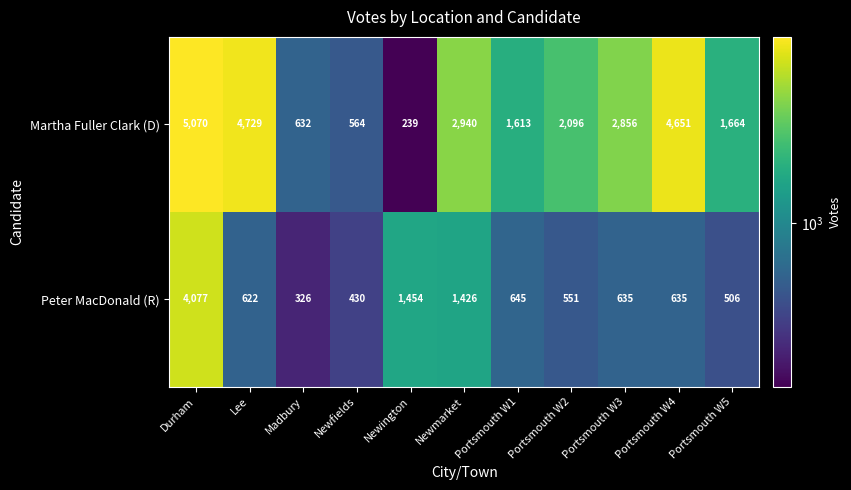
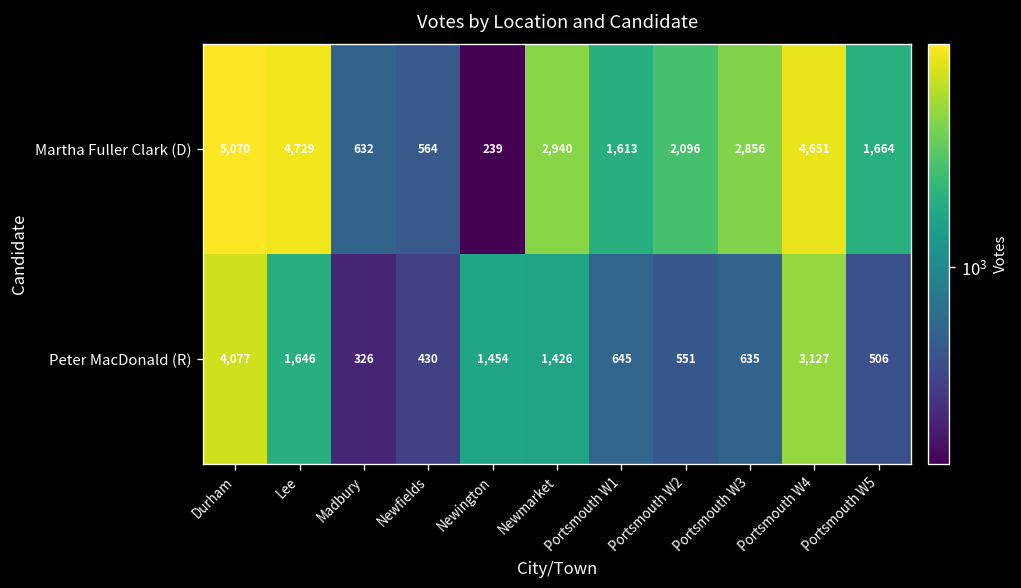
  {
    "Martha Fuller Clark (D)": {
      "Durham": "5,070",
      "Lee": "4,729",
      "Madbury": "632",
      "Newfields": "564",
      "Newington": "239",
      "Newmarket": "2,940",
      "Portsmouth W1": "1,613",
      "Portsmouth W2": "2,096",
      "Portsmouth W3": "2,856",
      "Portsmouth W4": "4,651",
      "Portsmouth W5": "1,664"
    },
    "Peter MacDonald (R)": {
      "Durham": "4,077",
-     "Lee": "622",
+     "Lee": "1,646",
      "Madbury": "326",
      "Newfields": "430",
      "Newington": "1,454",
      "Newmarket": "1,426",
      "Portsmouth W1": "645",
      "Portsmouth W2": "551",
      "Portsmouth W3": "635",
-     "Portsmouth W4": "635",
+     "Portsmouth W4": "3,127",
      "Portsmouth W5": "506"
    }
  }
